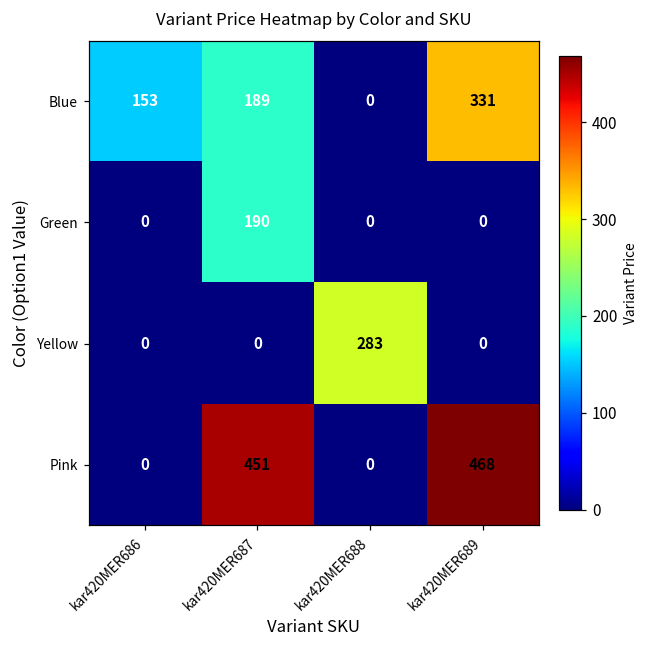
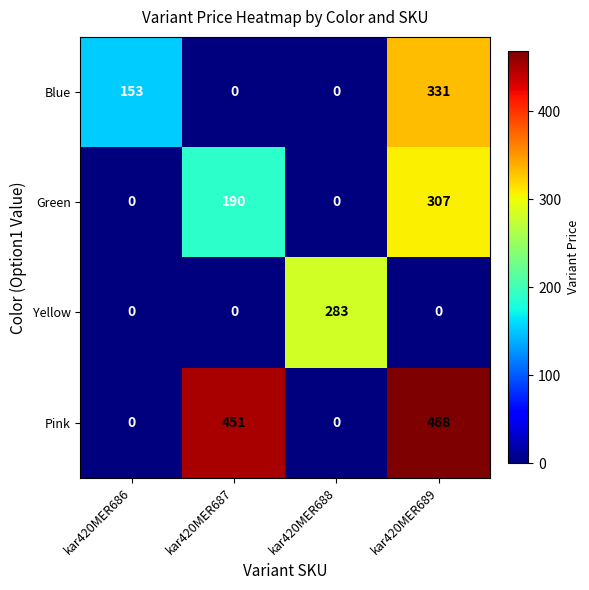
  {
    "Blue": {
      "kar420MER686": 153,
-     "kar420MER687": 189,
+     "kar420MER687": 0,
      "kar420MER688": 0,
      "kar420MER689": 331
    },
    "Green": {
      "kar420MER686": 0,
      "kar420MER687": 190,
      "kar420MER688": 0,
-     "kar420MER689": 0
+     "kar420MER689": 307
    },
    "Yellow": {
      "kar420MER686": 0,
      "kar420MER687": 0,
      "kar420MER688": 283,
      "kar420MER689": 0
    },
    "Pink": {
      "kar420MER686": 0,
      "kar420MER687": 451,
      "kar420MER688": 0,
      "kar420MER689": 468
    }
  }
